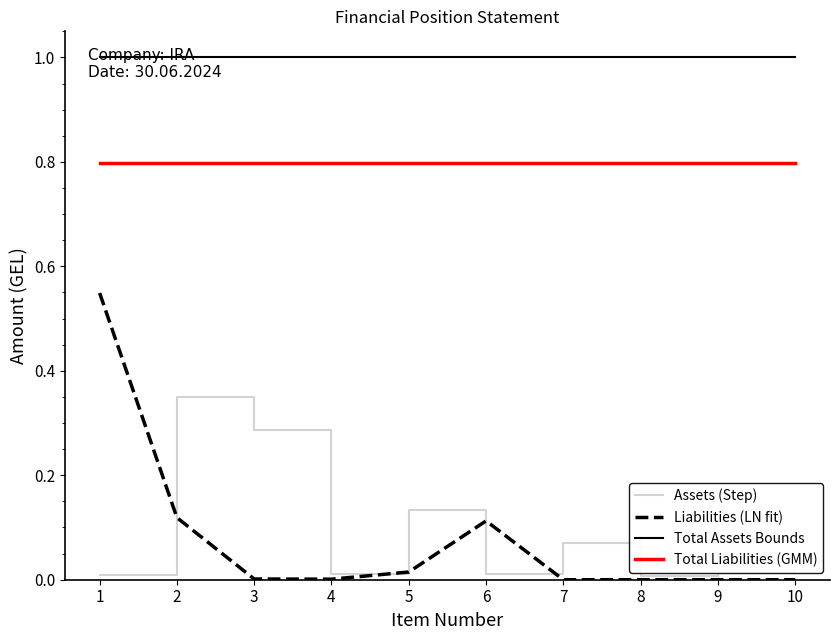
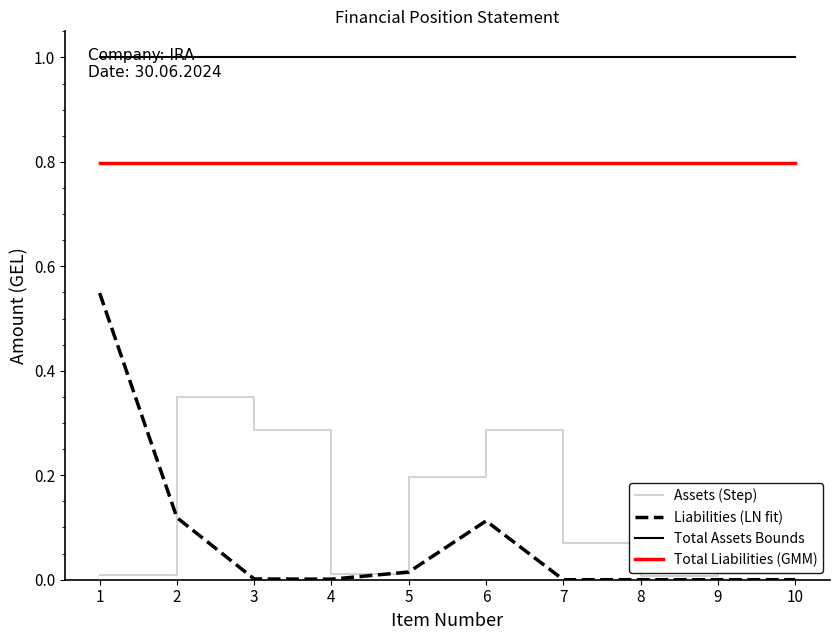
  {
    "Assets (Step)": {
      "1": 0.01,
      "2": 0.35,
      "3": 0.29,
      "4": 0.01,
-     "5": 0.13,
-     "6": 0.01,
+     "5": 0.20,
+     "6": 0.29,
      "7": 0.07,
      "8": 0.01,
      "9": 0.01
    },
    "Total Liabilities (GMM)": {
      "1": 0.80,
      "2": 0.80,
      "3": 0.80,
      "4": 0.80,
      "5": 0.80,
      "6": 0.80,
      "7": 0.80,
      "8": 0.80,
      "9": 0.80,
      "10": 0.80
    }
  }
